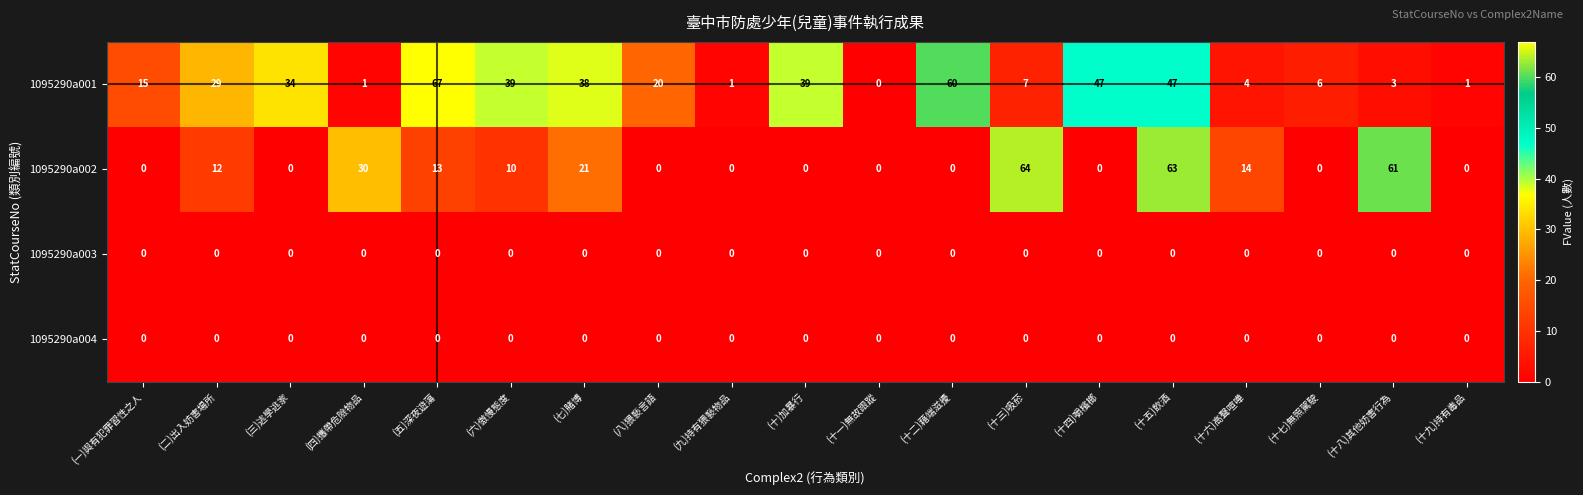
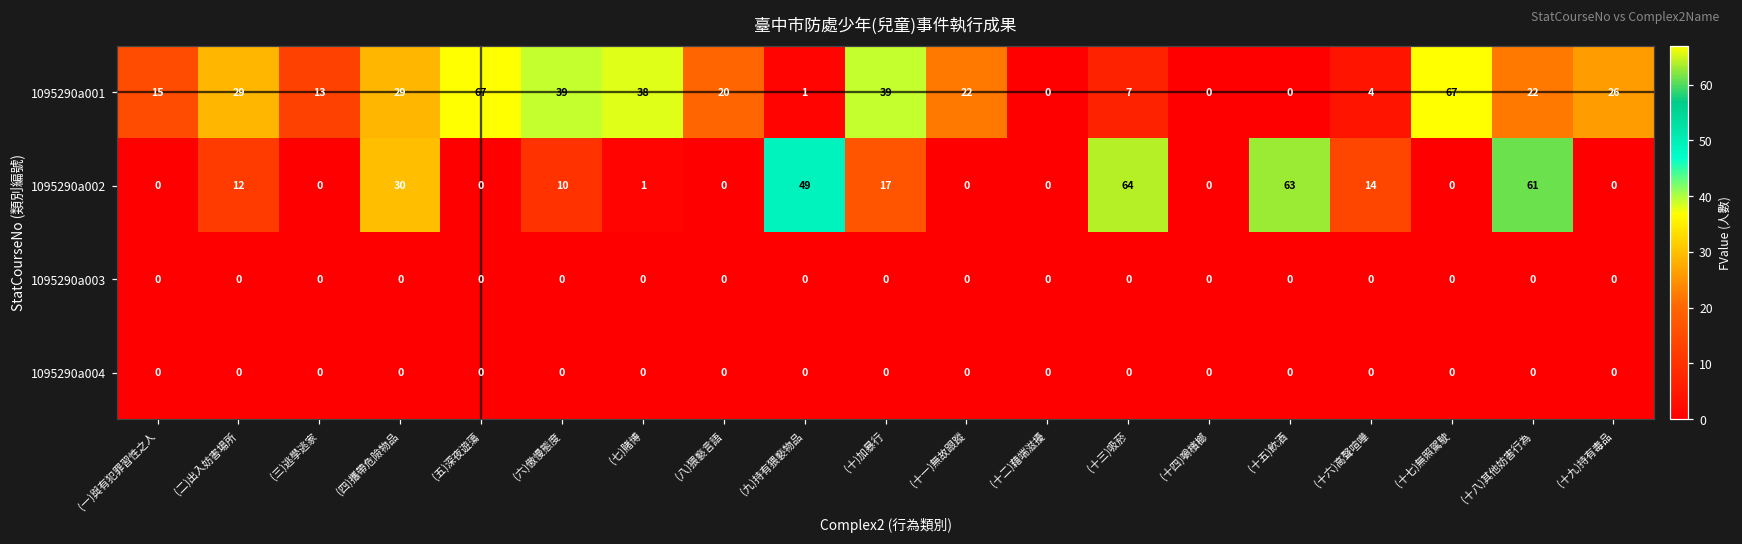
  {
    "1095290a001": {
      "(一)與有犯罪習性之人": 15,
      "(二)出入妨害場所": 29,
-     "(三)逃學逃家": 34,
-     "(四)攜帶危險物品": 1,
+     "(三)逃學逃家": 13,
+     "(四)攜帶危險物品": 29,
      "(五)深夜遊蕩": 67,
      "(六)傲慢態度": 39,
      "(七)賭博": 38,
      "(八)猥褻言語": 20,
      "(九)持有猥褻物品": 1,
      "(十)加暴行": 39,
-     "(十一)無故跟蹤": 0,
-     "(十二)藉端滋擾": 60,
+     "(十一)無故跟蹤": 22,
+     "(十二)藉端滋擾": 0,
      "(十三)吸菸": 7,
-     "(十四)嚼檳榔": 47,
-     "(十五)飲酒": 47,
+     "(十四)嚼檳榔": 0,
+     "(十五)飲酒": 0,
      "(十六)高聲喧嘩": 4,
-     "(十七)無照駕駛": 6,
-     "(十八)其他妨害行為": 3,
-     "(十九)持有毒品": 1
+     "(十七)無照駕駛": 67,
+     "(十八)其他妨害行為": 22,
+     "(十九)持有毒品": 26
    },
    "1095290a002": {
      "(一)與有犯罪習性之人": 0,
      "(二)出入妨害場所": 12,
      "(三)逃學逃家": 0,
      "(四)攜帶危險物品": 30,
-     "(五)深夜遊蕩": 13,
+     "(五)深夜遊蕩": 0,
      "(六)傲慢態度": 10,
-     "(七)賭博": 21,
+     "(七)賭博": 1,
      "(八)猥褻言語": 0,
-     "(九)持有猥褻物品": 0,
-     "(十)加暴行": 0,
+     "(九)持有猥褻物品": 49,
+     "(十)加暴行": 17,
      "(十一)無故跟蹤": 0,
      "(十二)藉端滋擾": 0,
      "(十三)吸菸": 64,
      "(十四)嚼檳榔": 0,
      "(十五)飲酒": 63,
      "(十六)高聲喧嘩": 14,
      "(十七)無照駕駛": 0,
      "(十八)其他妨害行為": 61,
      "(十九)持有毒品": 0
    },
    "1095290a003": {
      "(一)與有犯罪習性之人": 0,
      "(二)出入妨害場所": 0,
      "(三)逃學逃家": 0,
      "(四)攜帶危險物品": 0,
      "(五)深夜遊蕩": 0,
      "(六)傲慢態度": 0,
      "(七)賭博": 0,
      "(八)猥褻言語": 0,
      "(九)持有猥褻物品": 0,
      "(十)加暴行": 0,
      "(十一)無故跟蹤": 0,
      "(十二)藉端滋擾": 0,
      "(十三)吸菸": 0,
      "(十四)嚼檳榔": 0,
      "(十五)飲酒": 0,
      "(十六)高聲喧嘩": 0,
      "(十七)無照駕駛": 0,
      "(十八)其他妨害行為": 0,
      "(十九)持有毒品": 0
    },
    "1095290a004": {
      "(一)與有犯罪習性之人": 0,
      "(二)出入妨害場所": 0,
      "(三)逃學逃家": 0,
      "(四)攜帶危險物品": 0,
      "(五)深夜遊蕩": 0,
      "(六)傲慢態度": 0,
      "(七)賭博": 0,
      "(八)猥褻言語": 0,
      "(九)持有猥褻物品": 0,
      "(十)加暴行": 0,
      "(十一)無故跟蹤": 0,
      "(十二)藉端滋擾": 0,
      "(十三)吸菸": 0,
      "(十四)嚼檳榔": 0,
      "(十五)飲酒": 0,
      "(十六)高聲喧嘩": 0,
      "(十七)無照駕駛": 0,
      "(十八)其他妨害行為": 0,
      "(十九)持有毒品": 0
    }
  }
